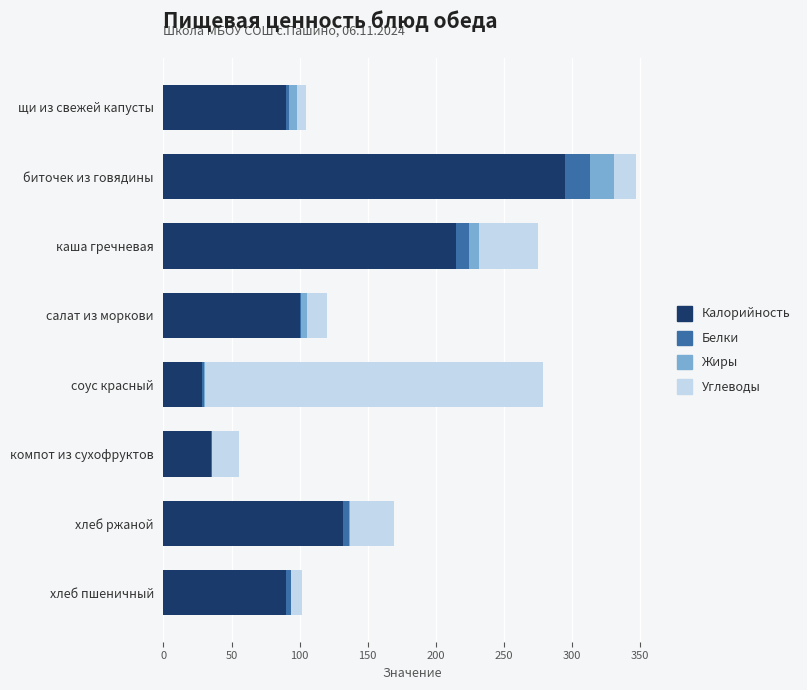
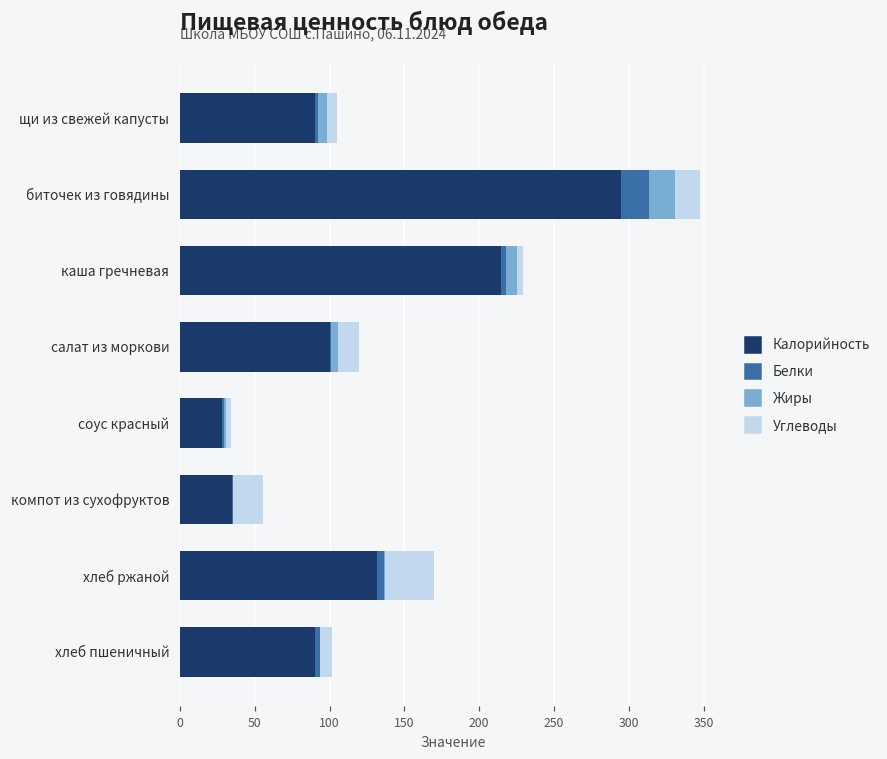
  {
    "Калорийность": {
      "щи из свежей капусты": 90,
      "биточек из говядины": 295,
      "каша гречневая": 215,
      "салат из моркови": 100,
      "соус красный": 28,
      "компот из сухофруктов": 35,
      "хлеб ржаной": 132,
      "хлеб пшеничный": 90
    },
    "Белки": {
      "щи из свежей капусты": 2,
      "биточек из говядины": 18,
-     "каша гречневая": 10,
+     "каша гречневая": 3,
      "хлеб ржаной": 5,
      "хлеб пшеничный": 3
    },
    "Жиры": {
      "щи из свежей капусты": 6,
      "биточек из говядины": 18,
      "каша гречневая": 8,
      "салат из моркови": 5,
      "компот из сухофруктов": 0
    },
    "Углеводы": {
      "щи из свежей капусты": 7,
      "биточек из говядины": 17,
-     "каша гречневая": 43,
+     "каша гречневая": 4,
      "салат из моркови": 15,
-     "соус красный": 248,
+     "соус красный": 4,
      "компот из сухофруктов": 20,
      "хлеб ржаной": 32,
      "хлеб пшеничный": 8
    }
  }
